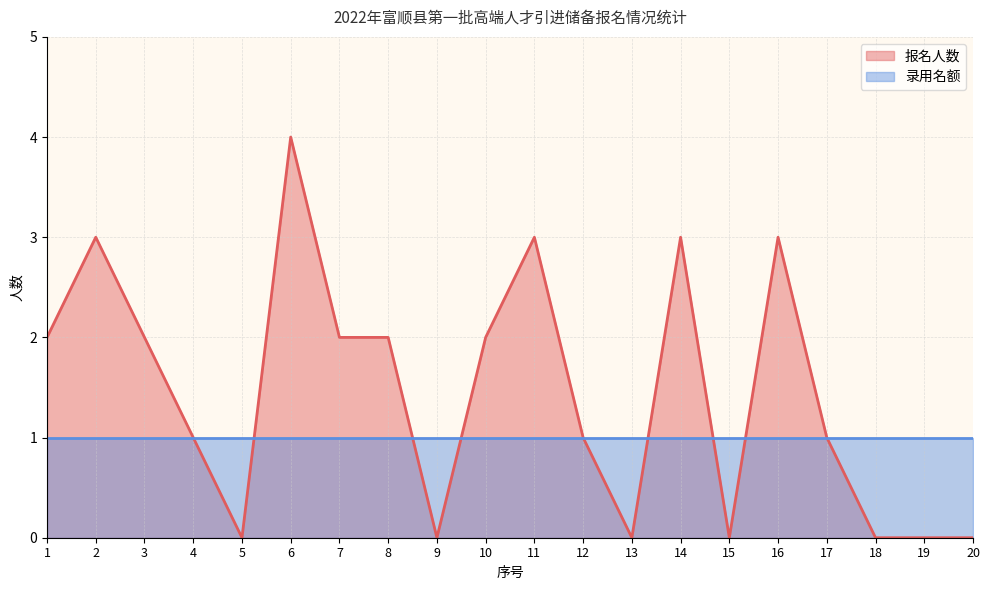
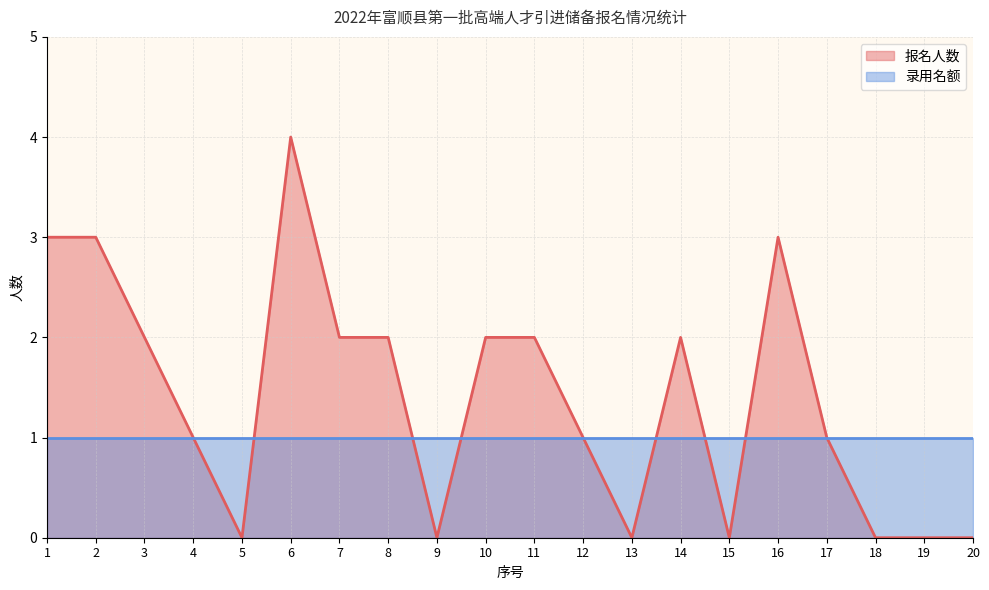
  {
    "报名人数": {
-     "1": 2,
+     "1": 3,
      "2": 3,
      "3": 2,
      "5": 0,
      "6": 4,
      "7": 2,
      "8": 2,
      "9": 0,
      "10": 2,
-     "11": 3,
+     "11": 2,
      "13": 0,
-     "14": 3,
+     "14": 2,
      "15": 0,
      "16": 3,
      "18": 0,
      "19": 0,
      "20": 0
    },
    "录用名额": {
      "1": 1,
      "2": 1,
      "3": 1,
      "5": 1,
      "6": 1,
      "7": 1,
      "8": 1,
      "9": 1,
      "10": 1,
      "11": 1,
      "13": 1,
      "14": 1,
      "15": 1,
      "16": 1,
      "18": 1,
      "19": 1,
      "20": 1
    }
  }
